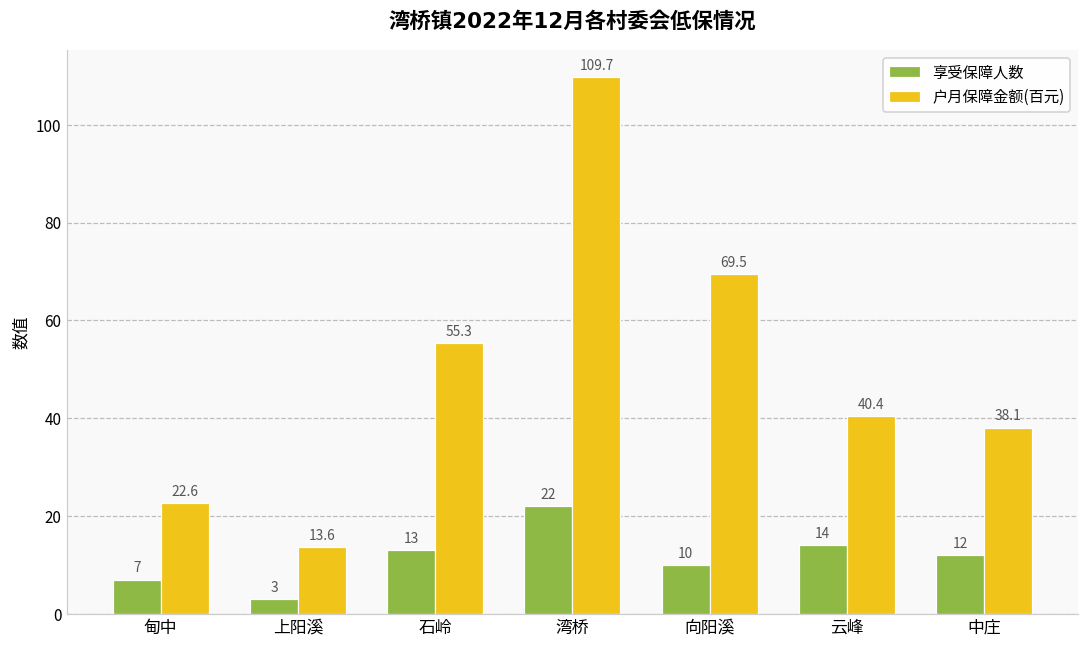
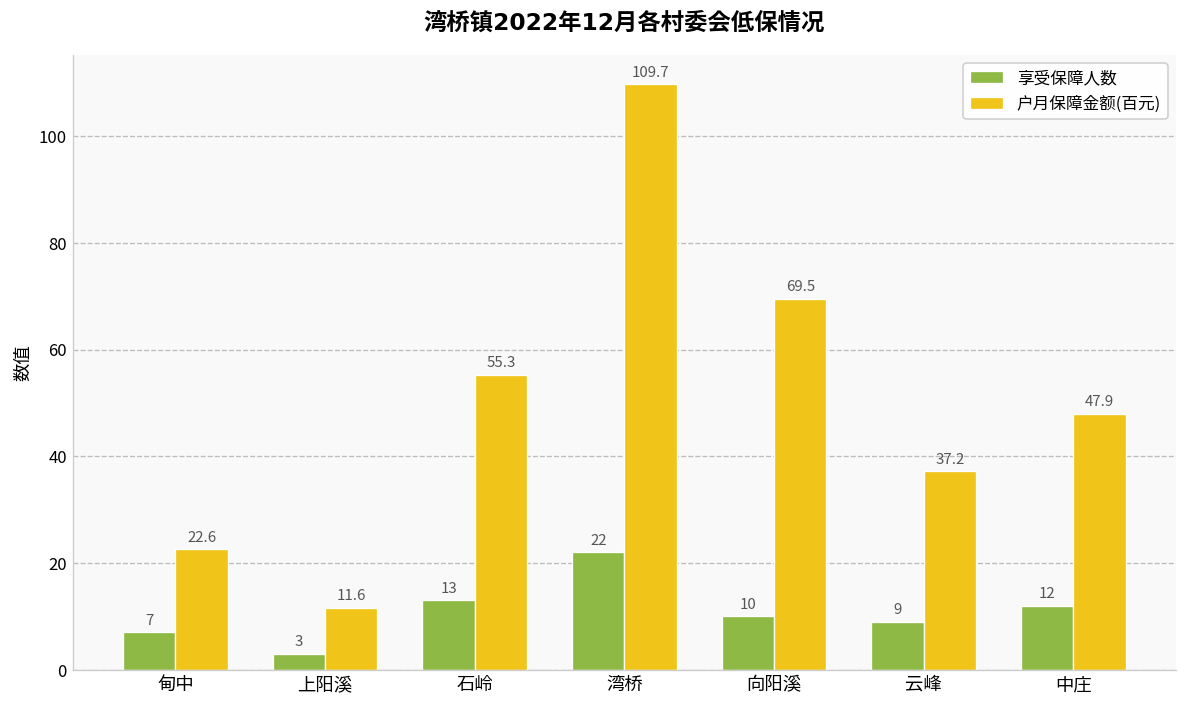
  {
    "享受保障人数": {
      "甸中": 7,
      "上阳溪": 3,
      "石岭": 13,
      "湾桥": 22,
      "向阳溪": 10,
-     "云峰": 14,
+     "云峰": 9,
      "中庄": 12
    },
    "户月保障金额(百元)": {
      "甸中": 22.6,
-     "上阳溪": 13.6,
+     "上阳溪": 11.6,
      "石岭": 55.3,
      "湾桥": 109.7,
      "向阳溪": 69.5,
-     "云峰": 40.4,
-     "中庄": 38.1
+     "云峰": 37.2,
+     "中庄": 47.9
    }
  }
